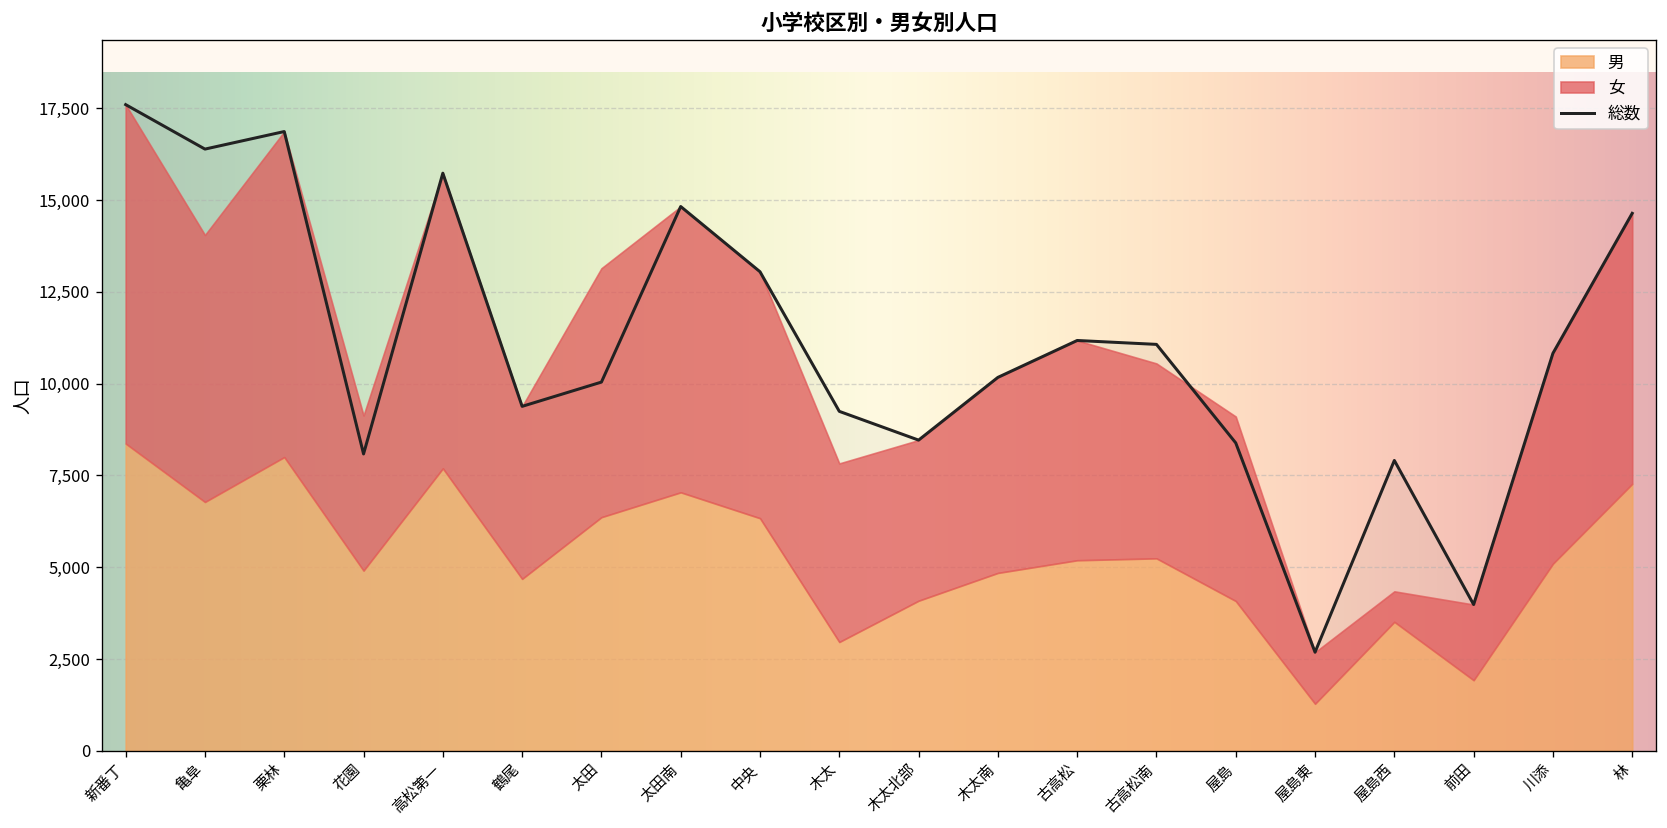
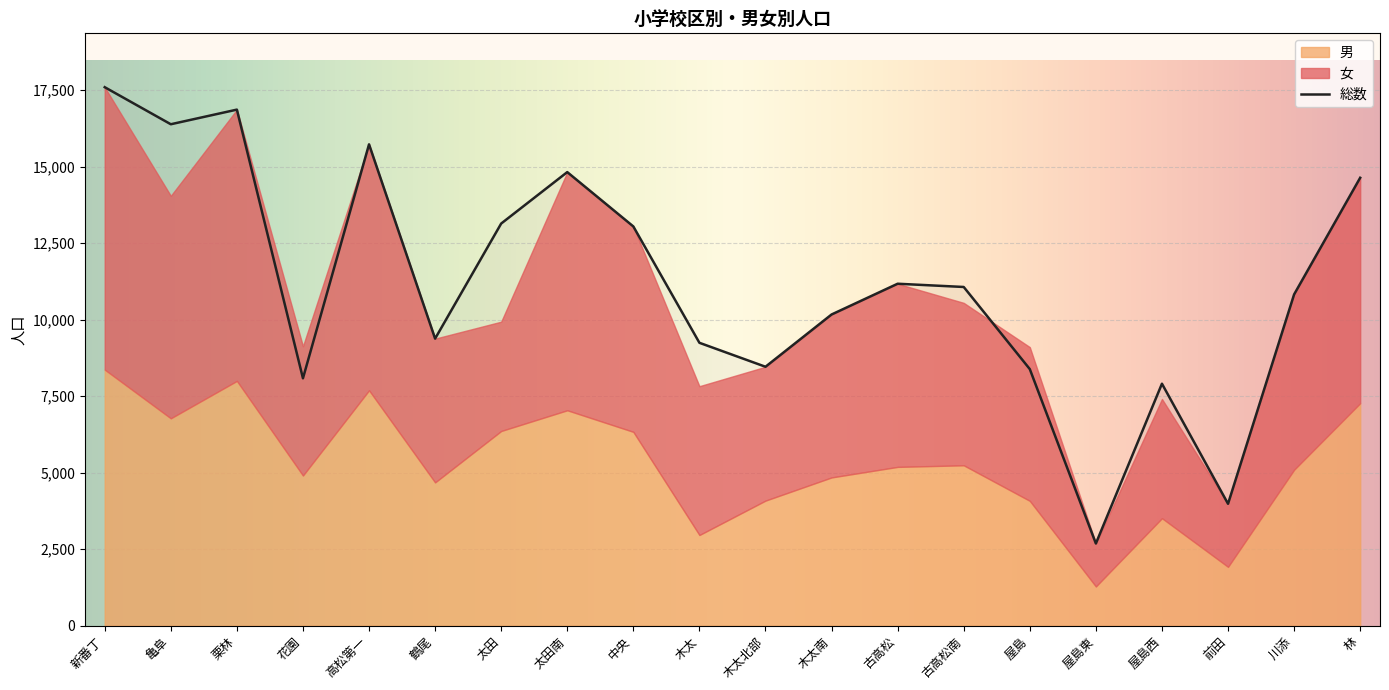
  {
    "男": {
      "新番丁": "8,400",
      "亀阜": "6,800",
      "栗林": "8,000",
      "花園": "4,900",
      "高松第一": "7,700",
      "鶴尾": "4,700",
      "太田": "6,400",
      "太田南": "7,000",
      "中央": "6,300",
      "木太": "3,000",
      "木太北部": "4,100",
      "木太南": "4,800",
      "古高松": "5,200",
      "古高松南": "5,200",
      "屋島": "4,100",
      "屋島東": "1,300",
      "屋島西": "3,500",
      "前田": "1,900",
      "川添": "5,100",
      "林": "7,300"
    },
    "総数": {
      "亀阜": "16,400",
      "花園": "8,100",
-     "太田": "10,000",
+     "太田": "13,100",
      "木太": "9,200",
      "古高松南": "11,100",
      "屋島": "8,400",
      "屋島西": "7,900"
    },
    "女": {
      "亀阜": "7,300",
      "花園": "4,200",
-     "太田": "6,800",
+     "太田": "3,600",
      "木太": "4,900",
      "古高松南": "5,300",
      "屋島": "5,000",
-     "屋島西": "800"
+     "屋島西": "3,900"
    }
  }
